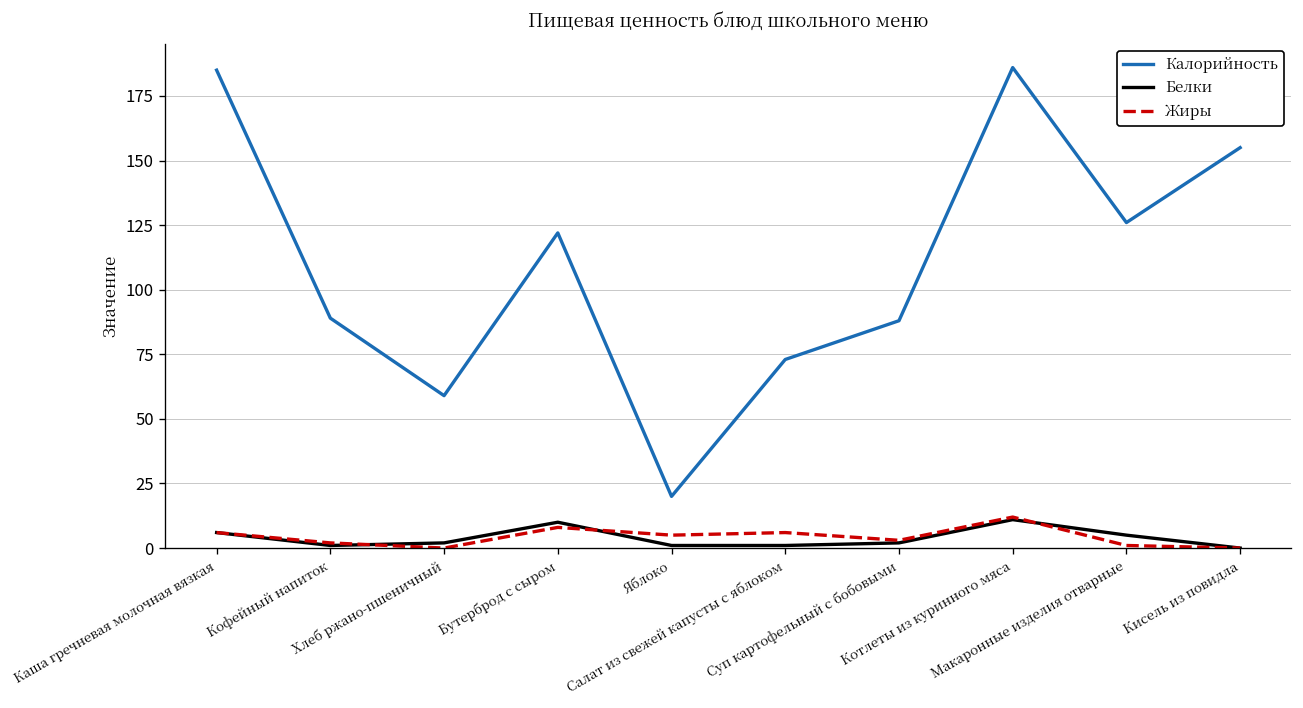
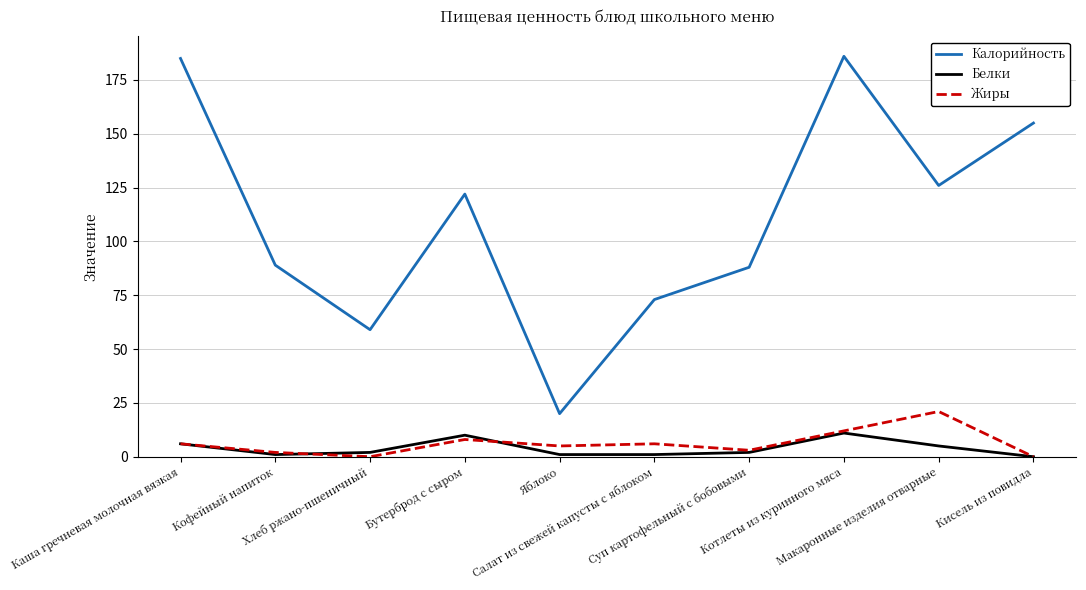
  {
    "Калорийность": {
      "Каша гречневая молочная вязкая": 185,
      "Кофейный напиток": 89,
      "Хлеб ржано-пшеничный": 59,
      "Бутерброд с сыром": 122,
      "Яблоко": 20,
      "Салат из свежей капусты с яблоком": 73,
      "Суп картофельный с бобовыми": 88,
      "Котлеты из куринного мяса": 186,
      "Макаронные изделия отварные": 126,
      "Кисель из повидла": 155
    },
    "Белки": {
      "Хлеб ржано-пшеничный": 2,
      "Бутерброд с сыром": 10,
      "Яблоко": 1,
      "Салат из свежей капусты с яблоком": 1,
      "Макаронные изделия отварные": 5
    },
    "Жиры": {
      "Хлеб ржано-пшеничный": 0,
      "Бутерброд с сыром": 8,
      "Яблоко": 5,
      "Салат из свежей капусты с яблоком": 6,
-     "Макаронные изделия отварные": 1
+     "Макаронные изделия отварные": 21
    }
  }
